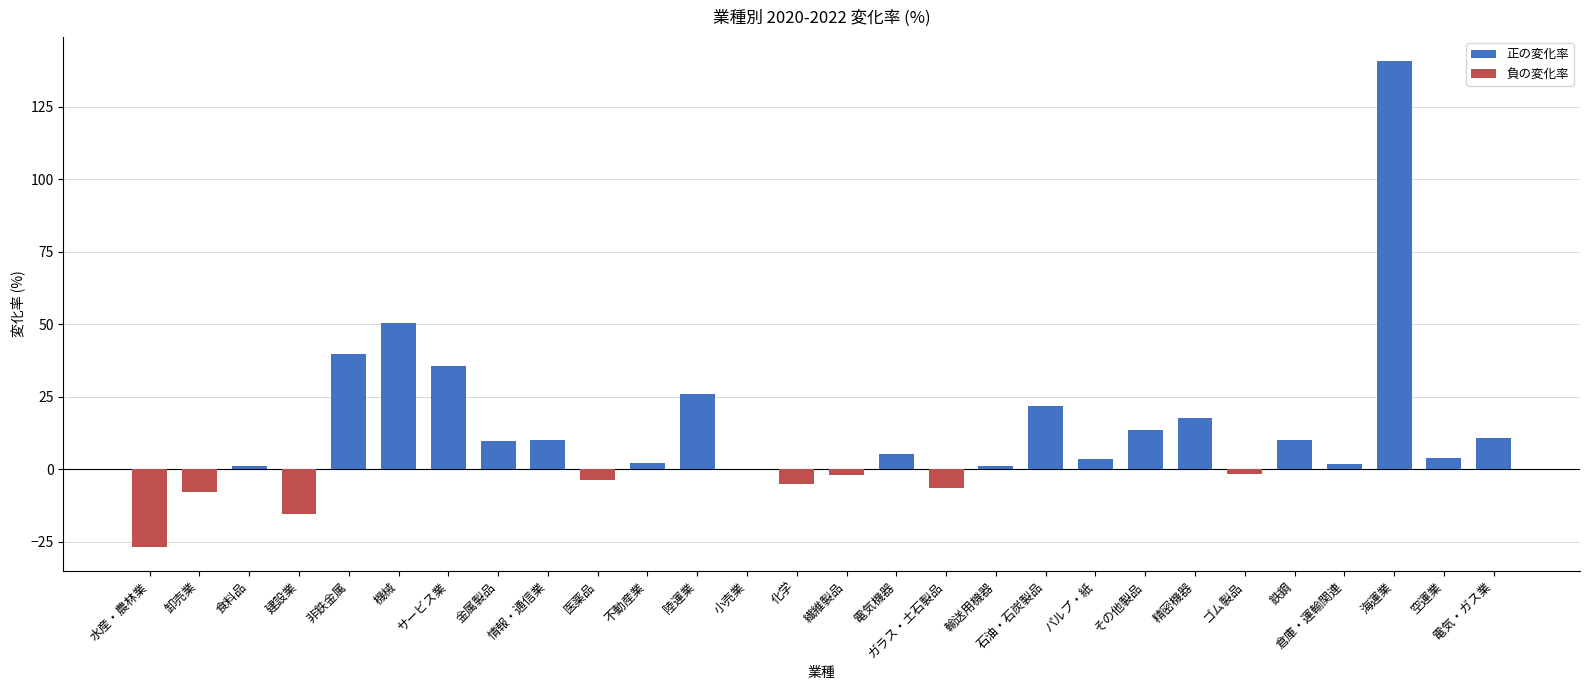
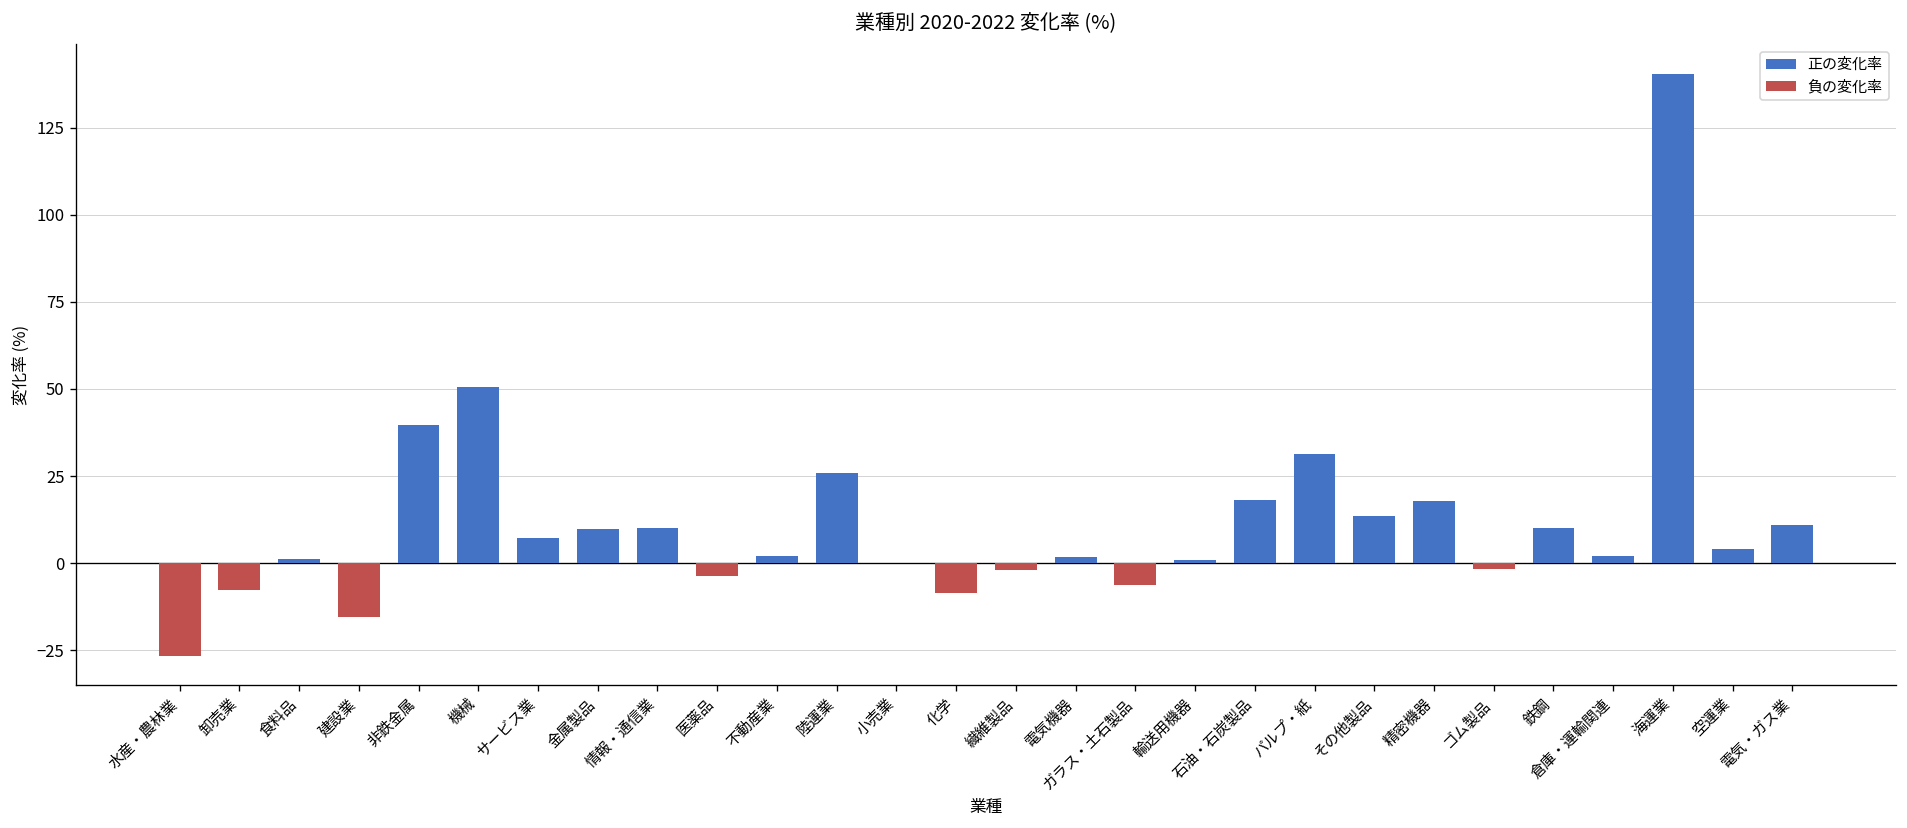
  {
    "正の変化率": {
      "食料品": 1,
      "非鉄金属": 40,
      "機械": 51,
-     "サービス業": 36,
+     "サービス業": 7,
      "金属製品": 10,
      "情報・通信業": 10,
      "不動産業": 2,
      "陸運業": 26,
      "小売業": 0,
-     "電気機器": 5,
+     "電気機器": 2,
      "輸送用機器": 1,
-     "石油・石炭製品": 22,
-     "パルプ・紙": 3,
+     "石油・石炭製品": 18,
+     "パルプ・紙": 31,
      "その他製品": 14,
      "精密機器": 18,
      "鉄鋼": 10,
      "倉庫・運輸関連": 2,
      "海運業": 141,
      "空運業": 4,
      "電気・ガス業": 11
    },
    "負の変化率": {
      "水産・農林業": -27,
      "卸売業": -8,
      "建設業": -16,
      "医薬品": -4,
-     "化学": -5,
+     "化学": -9,
      "繊維製品": -2,
      "ガラス・土石製品": -6,
      "ゴム製品": -2
    }
  }
